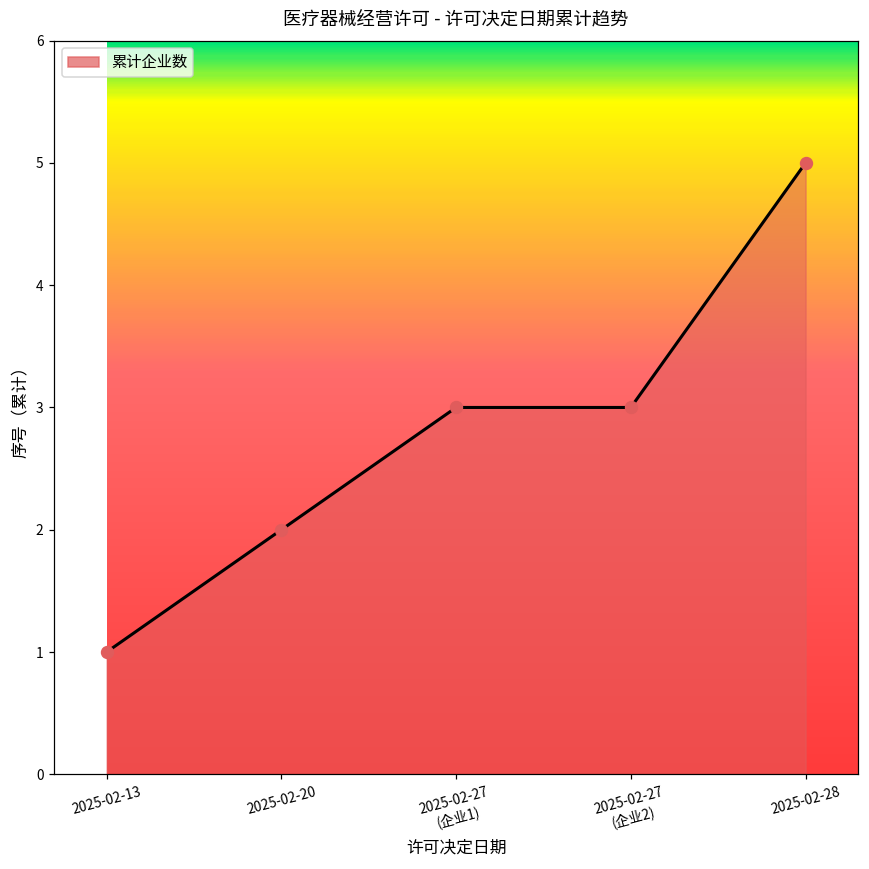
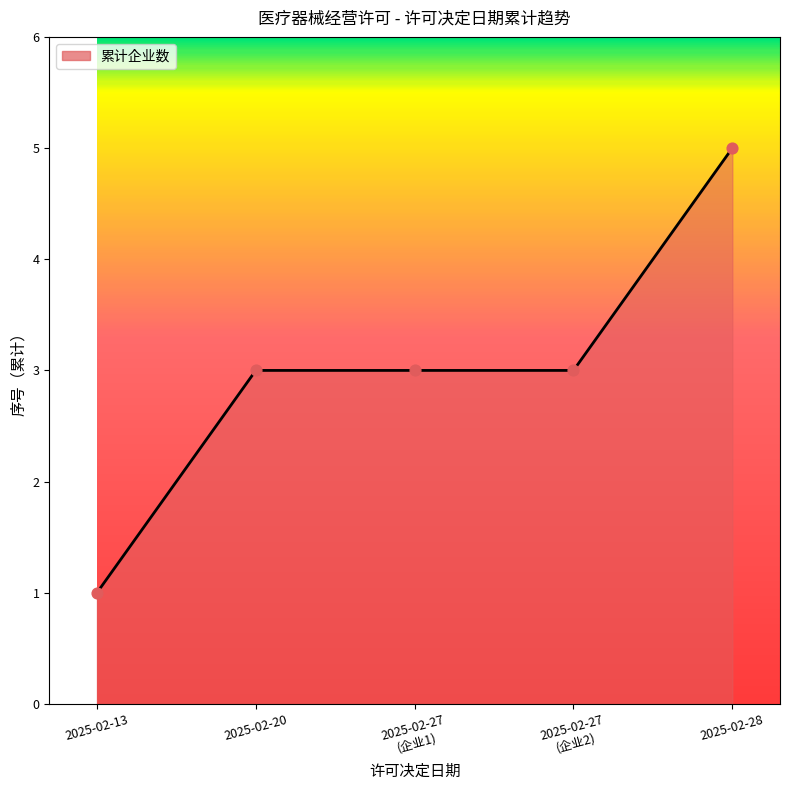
  {
    "2025-02-13": 1,
-   "2025-02-20": 2,
+   "2025-02-20": 3,
    "2025-02-27 (企业1)": 3,
    "2025-02-27 (企业2)": 3,
    "2025-02-28": 5
  }
